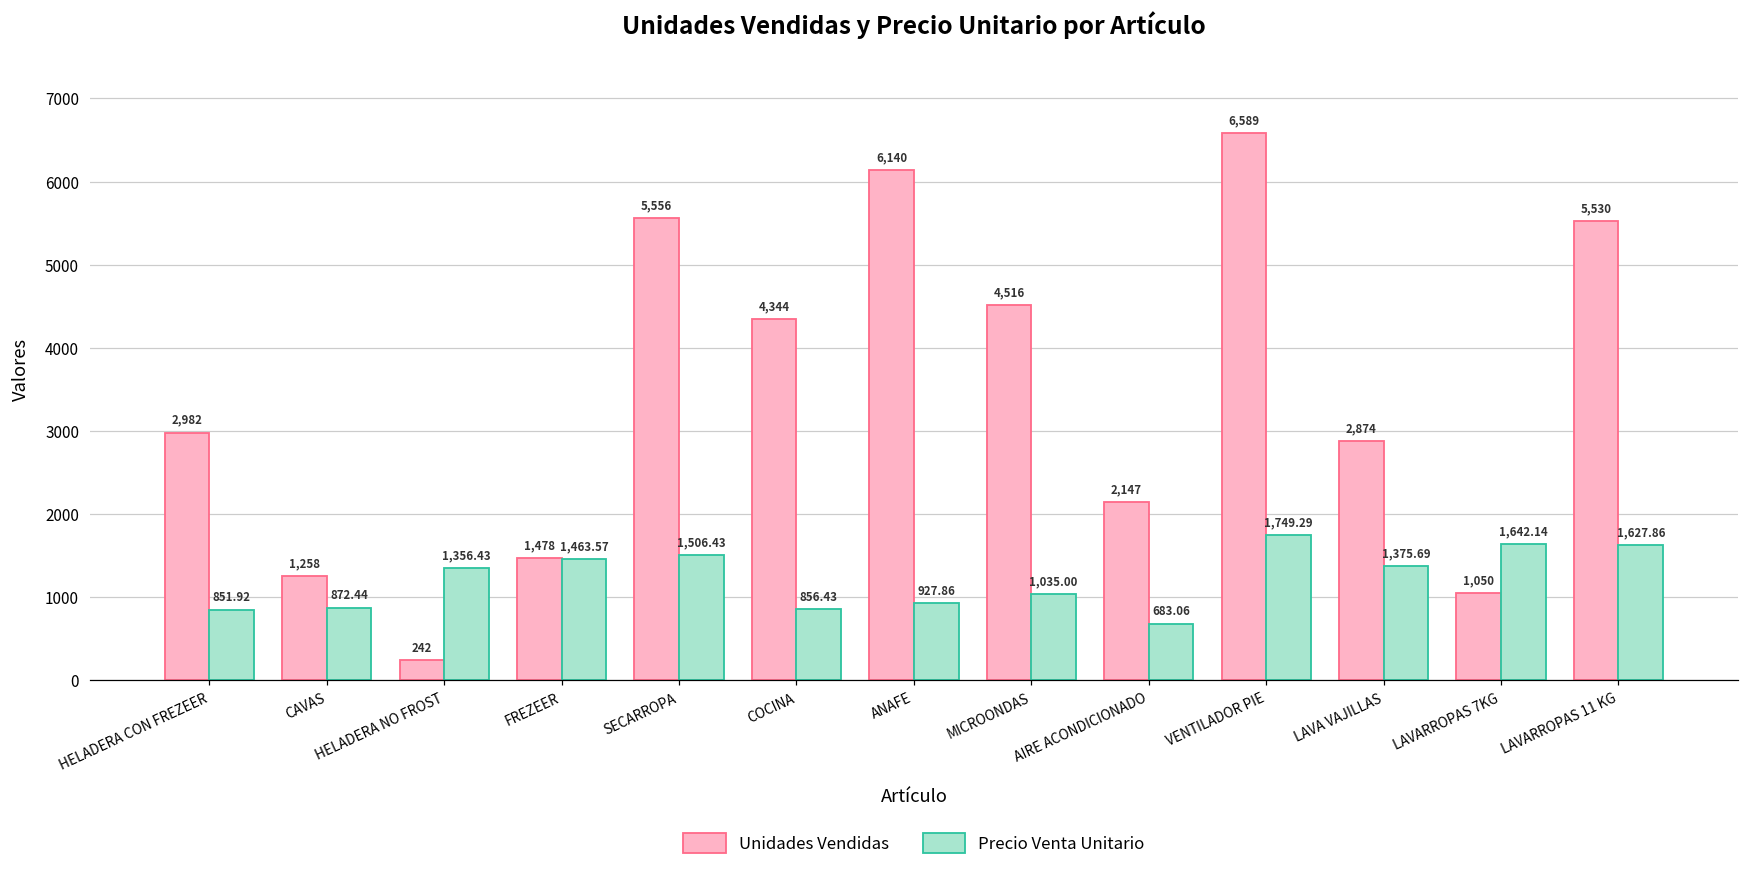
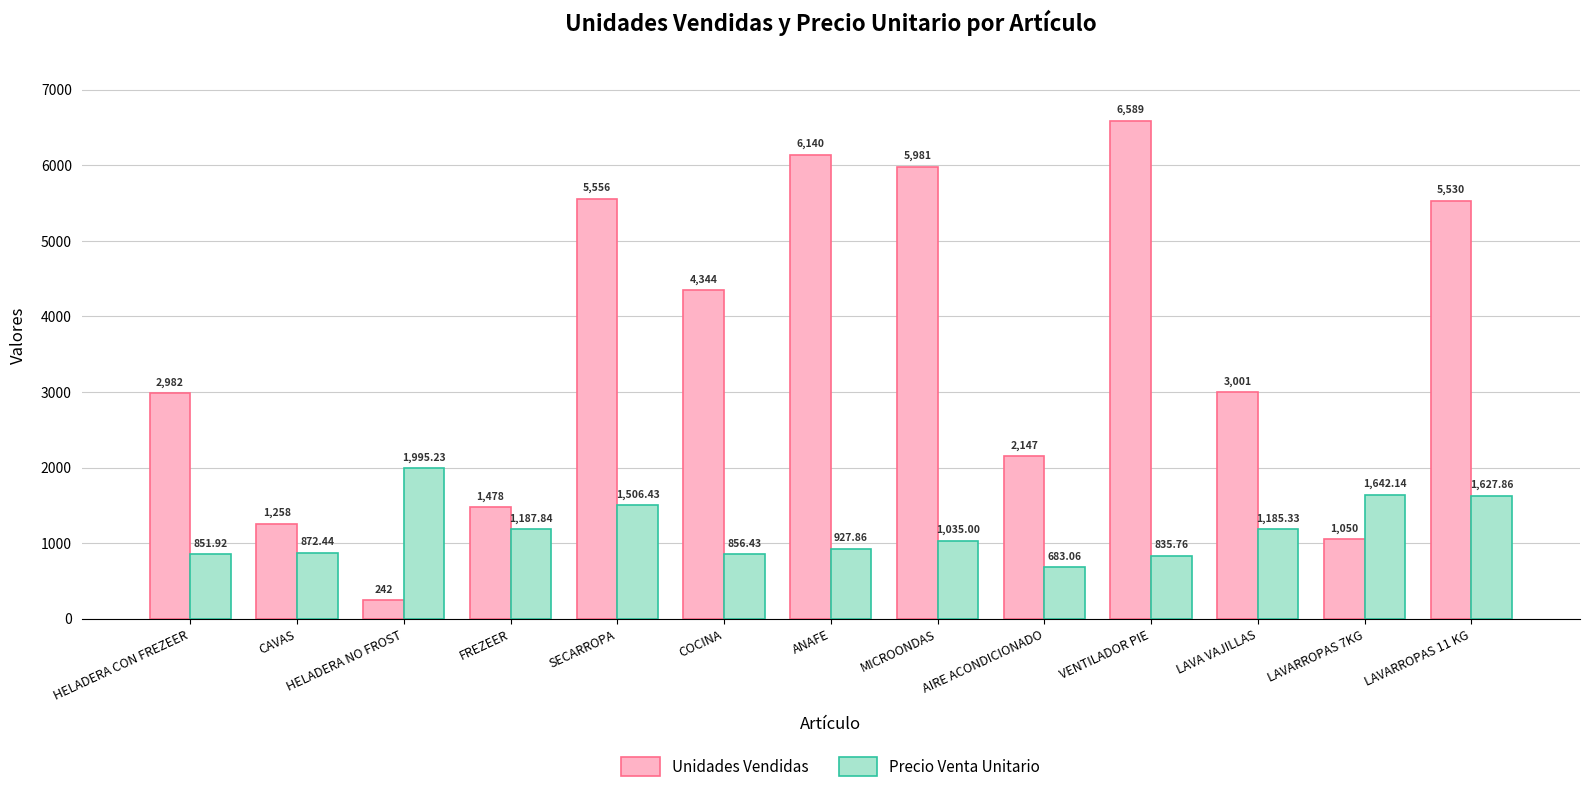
  {
    "Unidades Vendidas": {
      "HELADERA CON FREZEER": "2,982",
      "CAVAS": "1,258",
      "HELADERA NO FROST": "242",
      "FREZEER": "1,478",
      "SECARROPA": "5,556",
      "COCINA": "4,344",
      "ANAFE": "6,140",
-     "MICROONDAS": "4,516",
+     "MICROONDAS": "5,981",
      "AIRE ACONDICIONADO": "2,147",
      "VENTILADOR PIE": "6,589",
-     "LAVA VAJILLAS": "2,874",
+     "LAVA VAJILLAS": "3,001",
      "LAVARROPAS 7KG": "1,050",
      "LAVARROPAS 11 KG": "5,530"
    },
    "Precio Venta Unitario": {
      "HELADERA CON FREZEER": "851.92",
      "CAVAS": "872.44",
-     "HELADERA NO FROST": "1,356.43",
-     "FREZEER": "1,463.57",
+     "HELADERA NO FROST": "1,995.23",
+     "FREZEER": "1,187.84",
      "SECARROPA": "1,506.43",
      "COCINA": "856.43",
      "ANAFE": "927.86",
      "MICROONDAS": "1,035.00",
      "AIRE ACONDICIONADO": "683.06",
-     "VENTILADOR PIE": "1,749.29",
-     "LAVA VAJILLAS": "1,375.69",
+     "VENTILADOR PIE": "835.76",
+     "LAVA VAJILLAS": "1,185.33",
      "LAVARROPAS 7KG": "1,642.14",
      "LAVARROPAS 11 KG": "1,627.86"
    }
  }
